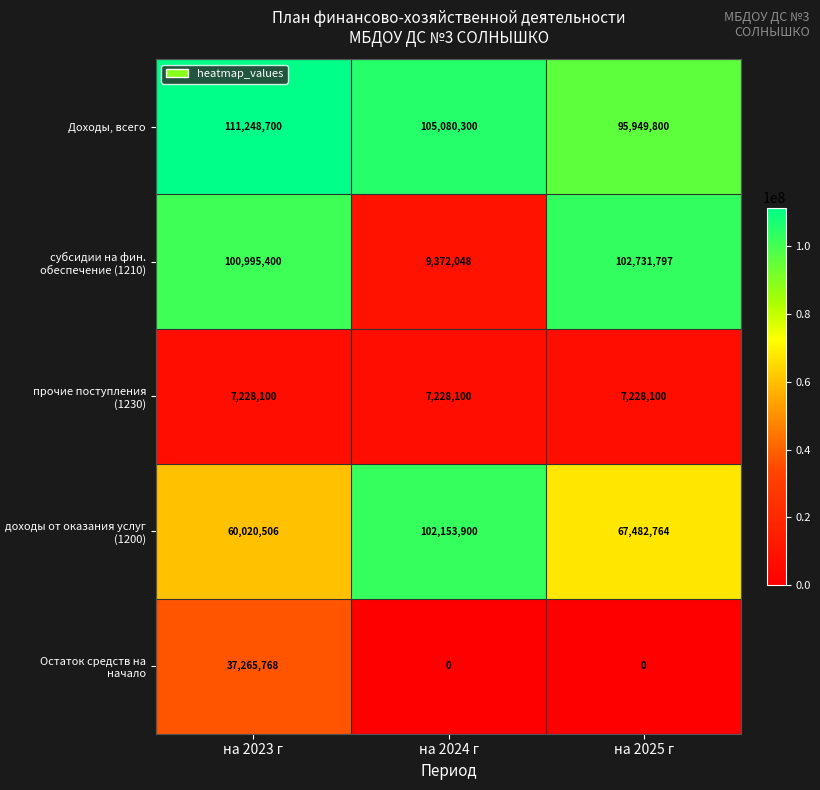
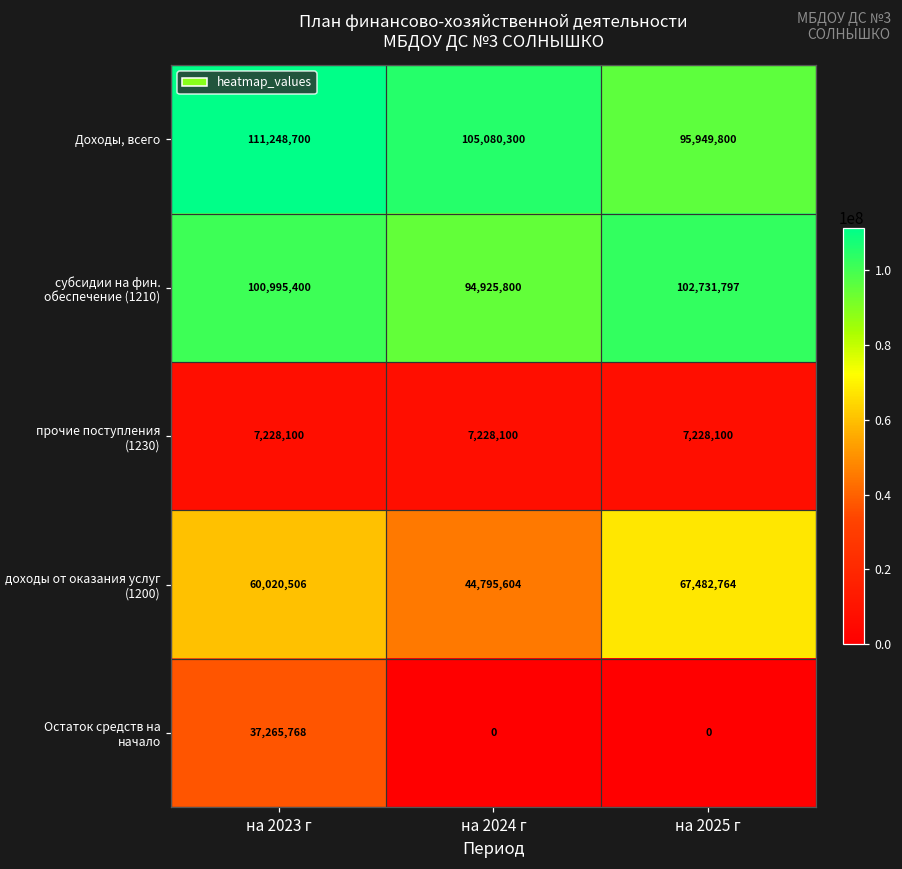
  {
    "Доходы, всего": {
      "на 2023 г": "111,248,700",
      "на 2024 г": "105,080,300",
      "на 2025 г": "95,949,800"
    },
    "субсидии на фин. обеспечение (1210)": {
      "на 2023 г": "100,995,400",
-     "на 2024 г": "9,372,048",
+     "на 2024 г": "94,925,800",
      "на 2025 г": "102,731,797"
    },
    "прочие поступления (1230)": {
      "на 2023 г": "7,228,100",
      "на 2024 г": "7,228,100",
      "на 2025 г": "7,228,100"
    },
    "доходы от оказания услуг (1200)": {
      "на 2023 г": "60,020,506",
-     "на 2024 г": "102,153,900",
+     "на 2024 г": "44,795,604",
      "на 2025 г": "67,482,764"
    },
    "Остаток средств на начало": {
      "на 2023 г": "37,265,768",
      "на 2024 г": "0",
      "на 2025 г": "0"
    }
  }
